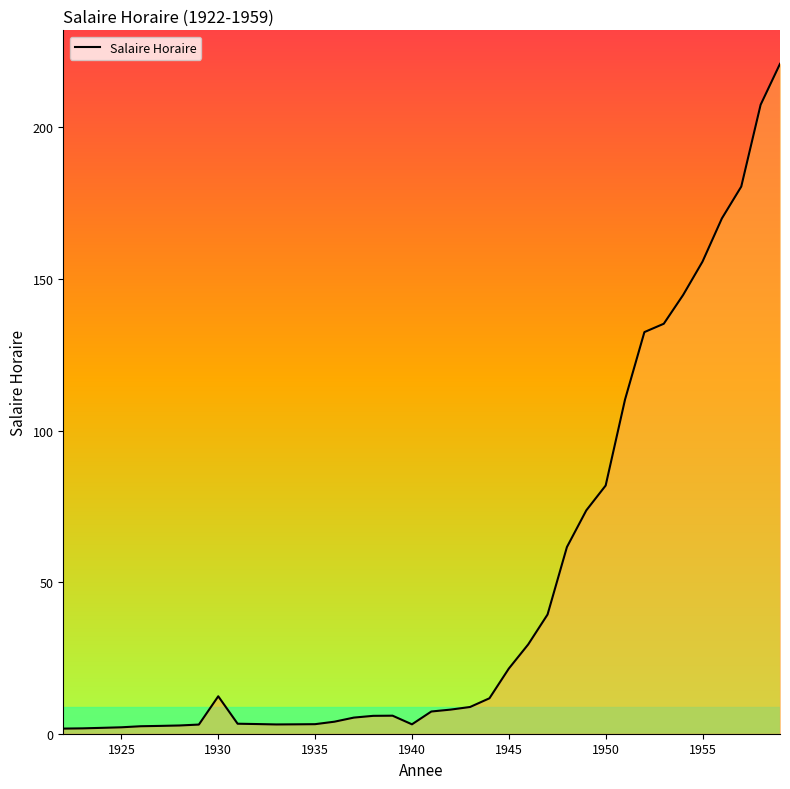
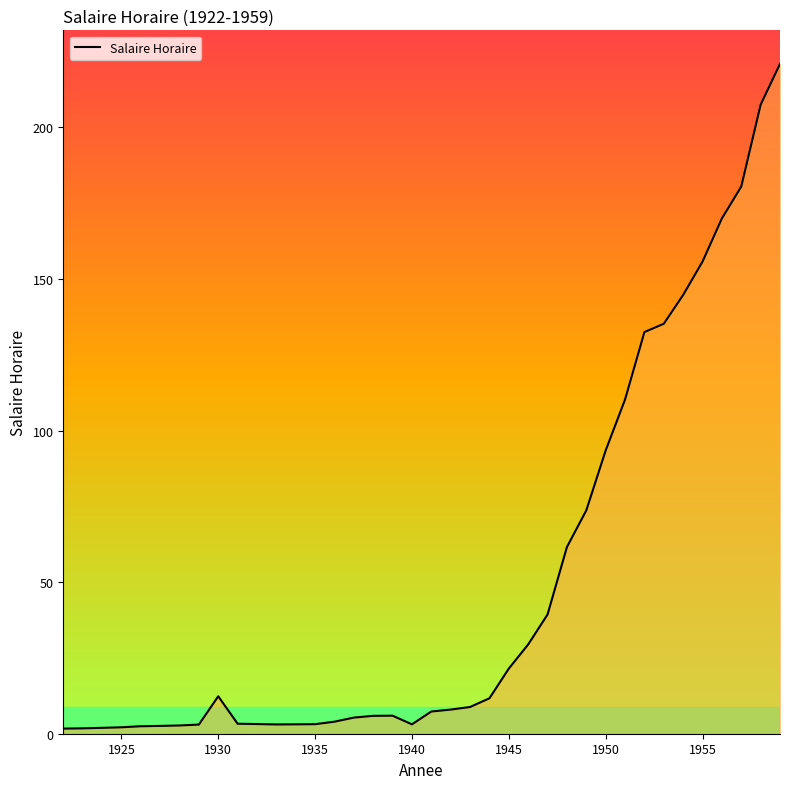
  {
    "1930": 12,
    "1945": 21,
-   "1950": 82,
+   "1950": 93,
    "1955": 156
  }
